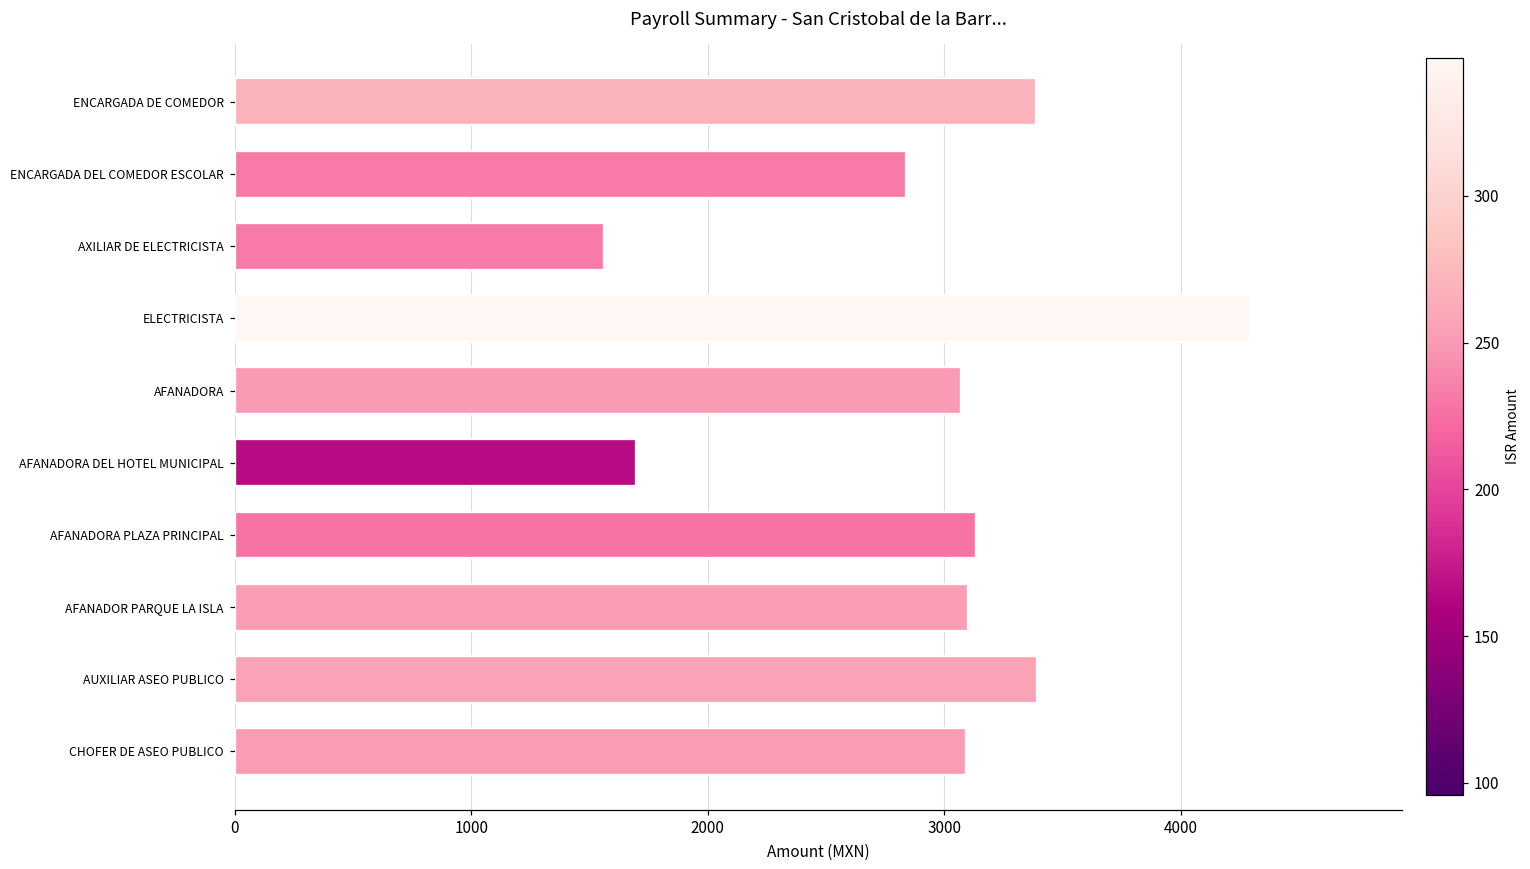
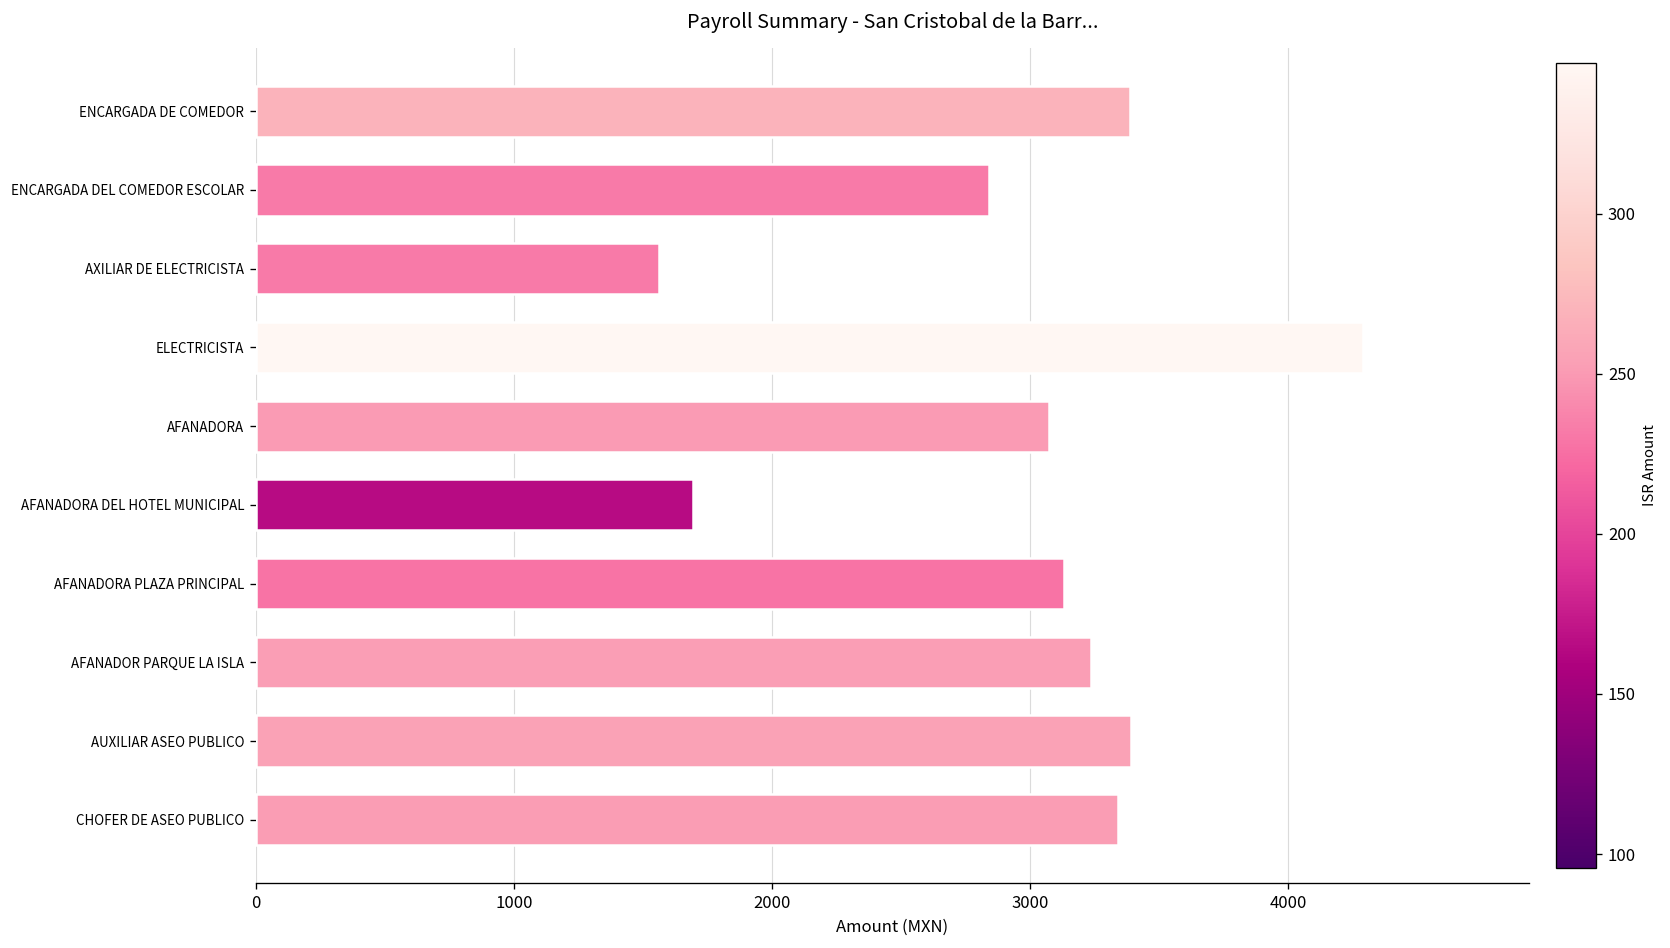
  {
    "ENCARGADA DE COMEDOR": 3390,
    "ENCARGADA DEL COMEDOR ESCOLAR": 2840,
    "AXILIAR DE ELECTRICISTA": 1560,
    "ELECTRICISTA": 4290,
    "AFANADORA": 3070,
    "AFANADORA DEL HOTEL MUNICIPAL": 1700,
    "AFANADORA PLAZA PRINCIPAL": 3130,
-   "AFANADOR PARQUE LA ISLA": 3100,
+   "AFANADOR PARQUE LA ISLA": 3240,
    "AUXILIAR ASEO PUBLICO": 3390,
-   "CHOFER DE ASEO PUBLICO": 3090
+   "CHOFER DE ASEO PUBLICO": 3340
  }
